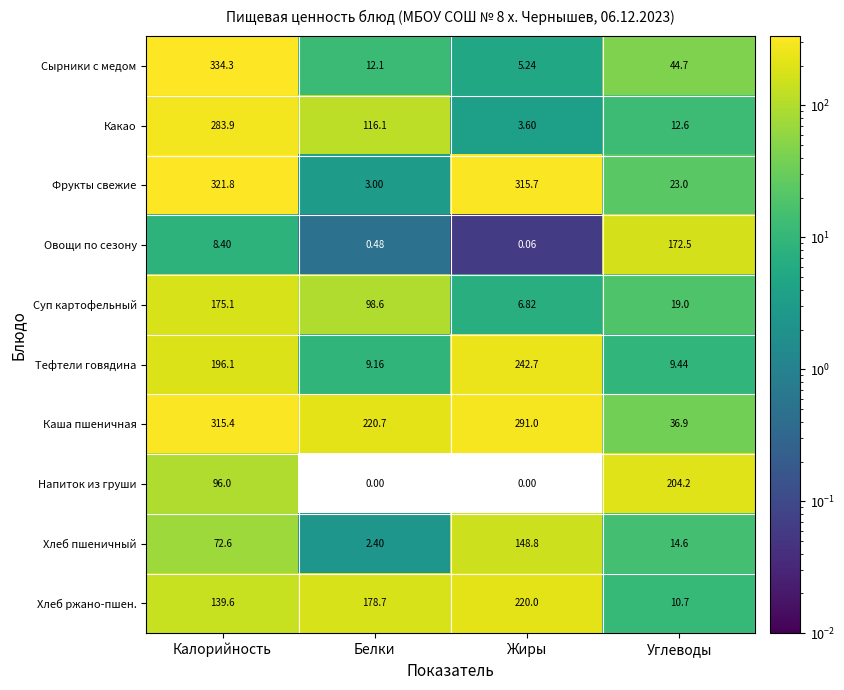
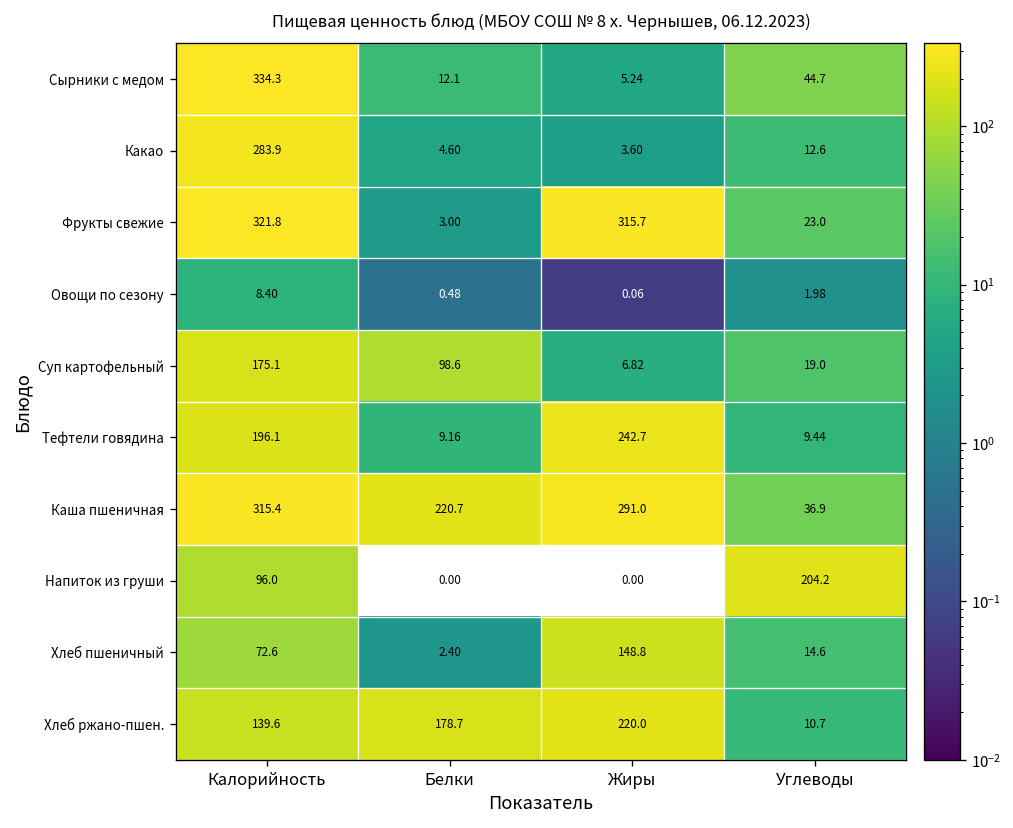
  {
    "Сырники с медом": {
      "Калорийность": 334.3,
      "Белки": 12.1,
      "Жиры": 5.24,
      "Углеводы": 44.7
    },
    "Какао": {
      "Калорийность": 283.9,
-     "Белки": 116.1,
+     "Белки": 4.60,
      "Жиры": 3.60,
      "Углеводы": 12.6
    },
    "Фрукты свежие": {
      "Калорийность": 321.8,
      "Белки": 3.00,
      "Жиры": 315.7,
      "Углеводы": 23.0
    },
    "Овощи по сезону": {
      "Калорийность": 8.40,
      "Белки": 0.48,
      "Жиры": 0.06,
-     "Углеводы": 172.5
+     "Углеводы": 1.98
    },
    "Суп картофельный": {
      "Калорийность": 175.1,
      "Белки": 98.6,
      "Жиры": 6.82,
      "Углеводы": 19.0
    },
    "Тефтели говядина": {
      "Калорийность": 196.1,
      "Белки": 9.16,
      "Жиры": 242.7,
      "Углеводы": 9.44
    },
    "Каша пшеничная": {
      "Калорийность": 315.4,
      "Белки": 220.7,
      "Жиры": 291.0,
      "Углеводы": 36.9
    },
    "Напиток из груши": {
      "Калорийность": 96.0,
      "Белки": 0.00,
      "Жиры": 0.00,
      "Углеводы": 204.2
    },
    "Хлеб пшеничный": {
      "Калорийность": 72.6,
      "Белки": 2.40,
      "Жиры": 148.8,
      "Углеводы": 14.6
    },
    "Хлеб ржано-пшен.": {
      "Калорийность": 139.6,
      "Белки": 178.7,
      "Жиры": 220.0,
      "Углеводы": 10.7
    }
  }
